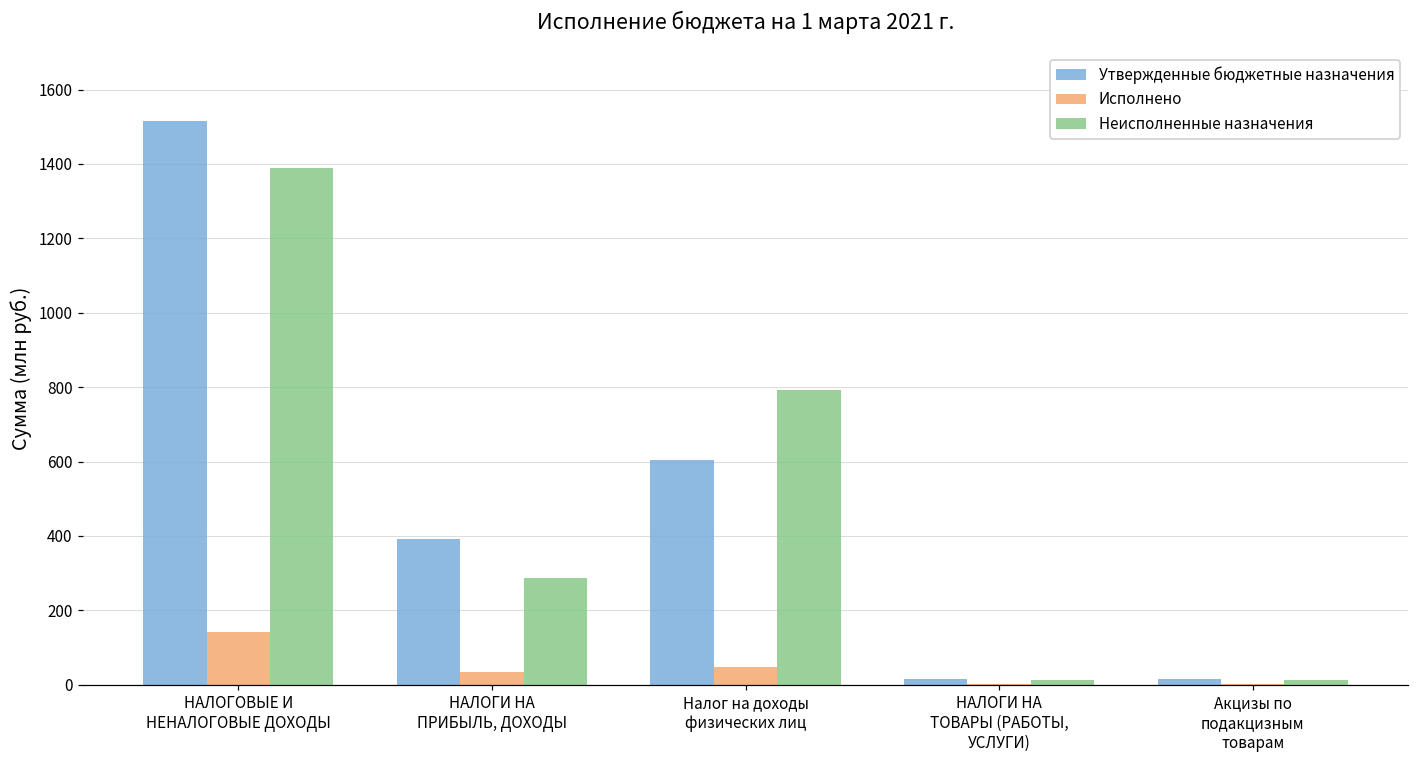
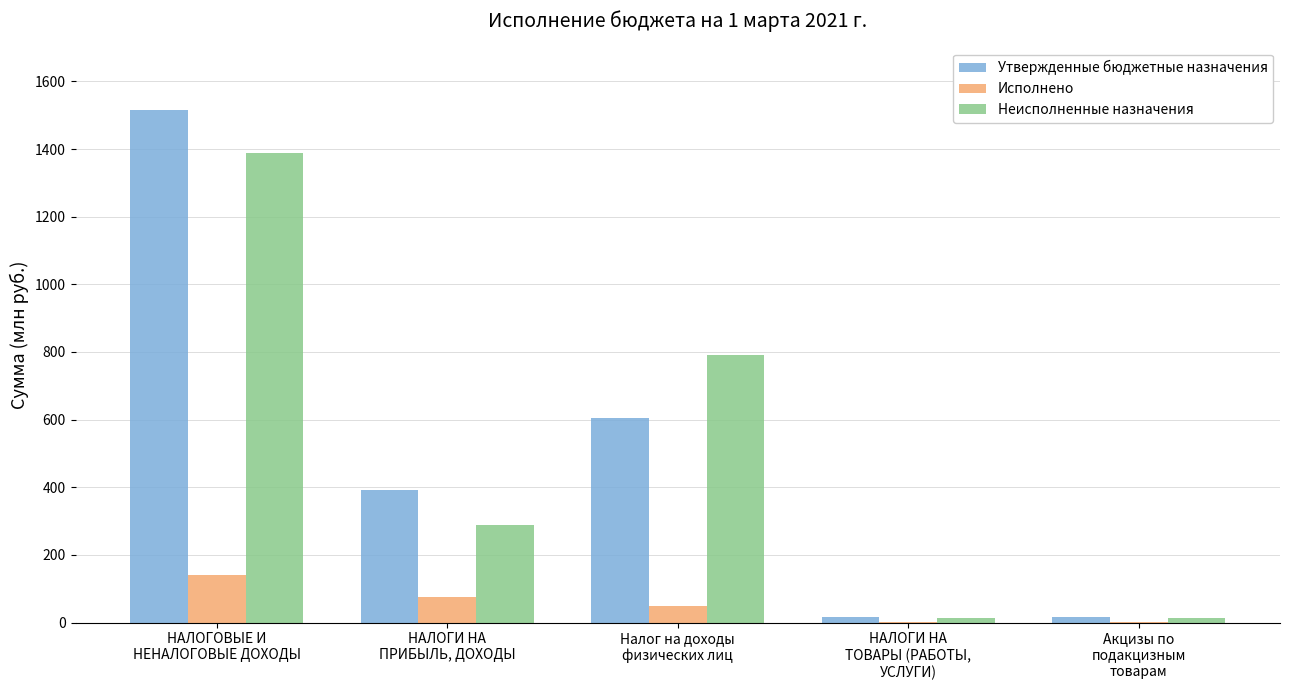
  {
    "Утвержденные бюджетные назначения": {
      "НАЛОГОВЫЕ И НЕНАЛОГОВЫЕ ДОХОДЫ": 1520,
      "НАЛОГИ НА ПРИБЫЛЬ, ДОХОДЫ": 390,
      "Налог на доходы физических лиц": 600,
      "НАЛОГИ НА ТОВАРЫ (РАБОТЫ, УСЛУГИ)": 20,
      "Акцизы по подакцизным товарам": 20
    },
    "Исполнено": {
      "НАЛОГОВЫЕ И НЕНАЛОГОВЫЕ ДОХОДЫ": 140,
-     "НАЛОГИ НА ПРИБЫЛЬ, ДОХОДЫ": 40,
+     "НАЛОГИ НА ПРИБЫЛЬ, ДОХОДЫ": 80,
      "Налог на доходы физических лиц": 50
    },
    "Неисполненные назначения": {
      "НАЛОГОВЫЕ И НЕНАЛОГОВЫЕ ДОХОДЫ": 1390,
      "НАЛОГИ НА ПРИБЫЛЬ, ДОХОДЫ": 290,
      "Налог на доходы физических лиц": 790,
      "НАЛОГИ НА ТОВАРЫ (РАБОТЫ, УСЛУГИ)": 10,
      "Акцизы по подакцизным товарам": 10
    }
  }
